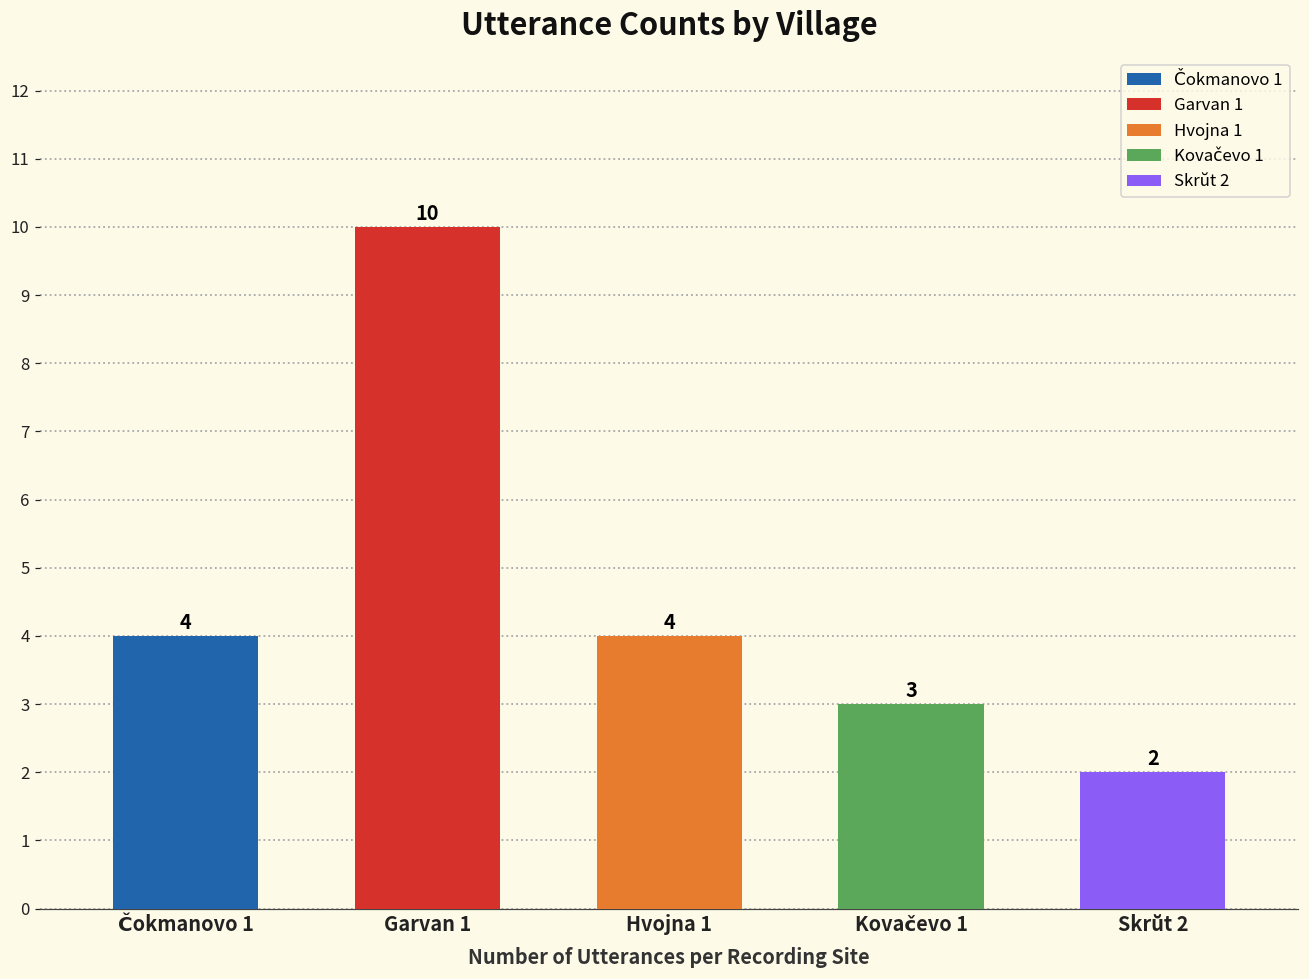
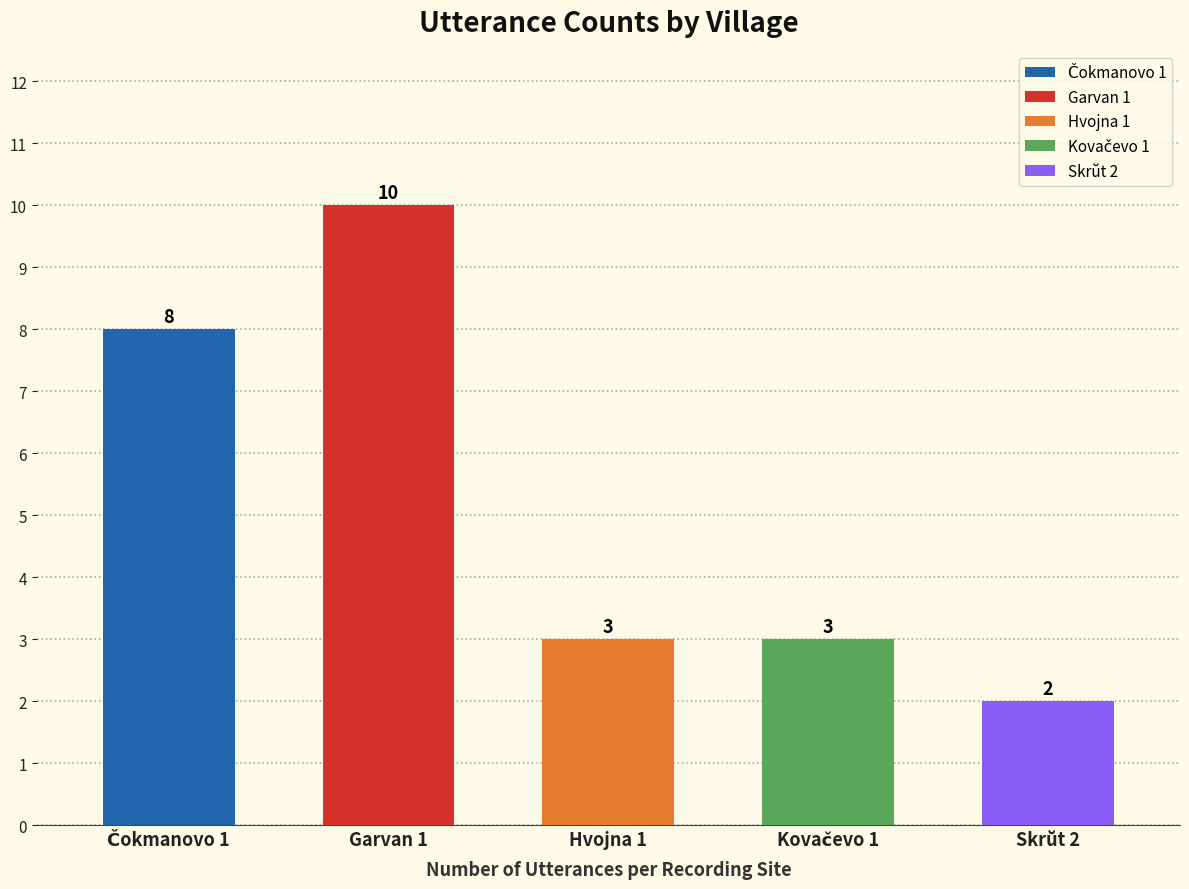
  {
-   "Čokmanovo 1": 4,
+   "Čokmanovo 1": 8,
    "Garvan 1": 10,
-   "Hvojna 1": 4,
+   "Hvojna 1": 3,
    "Kovačevo 1": 3,
    "Skrŭt 2": 2
  }
